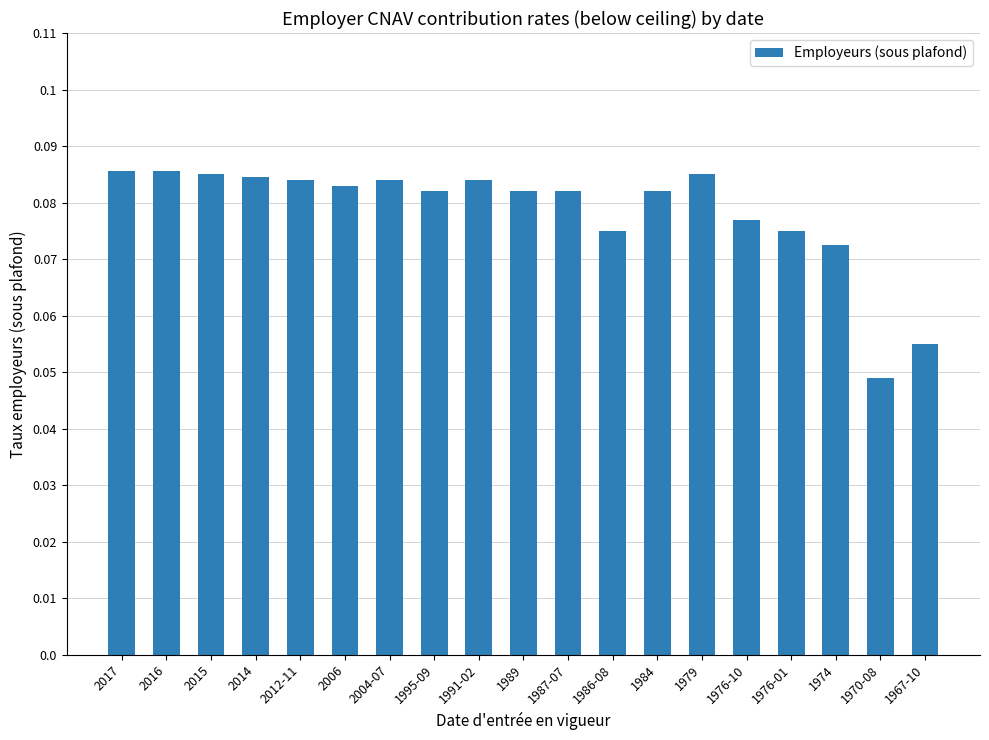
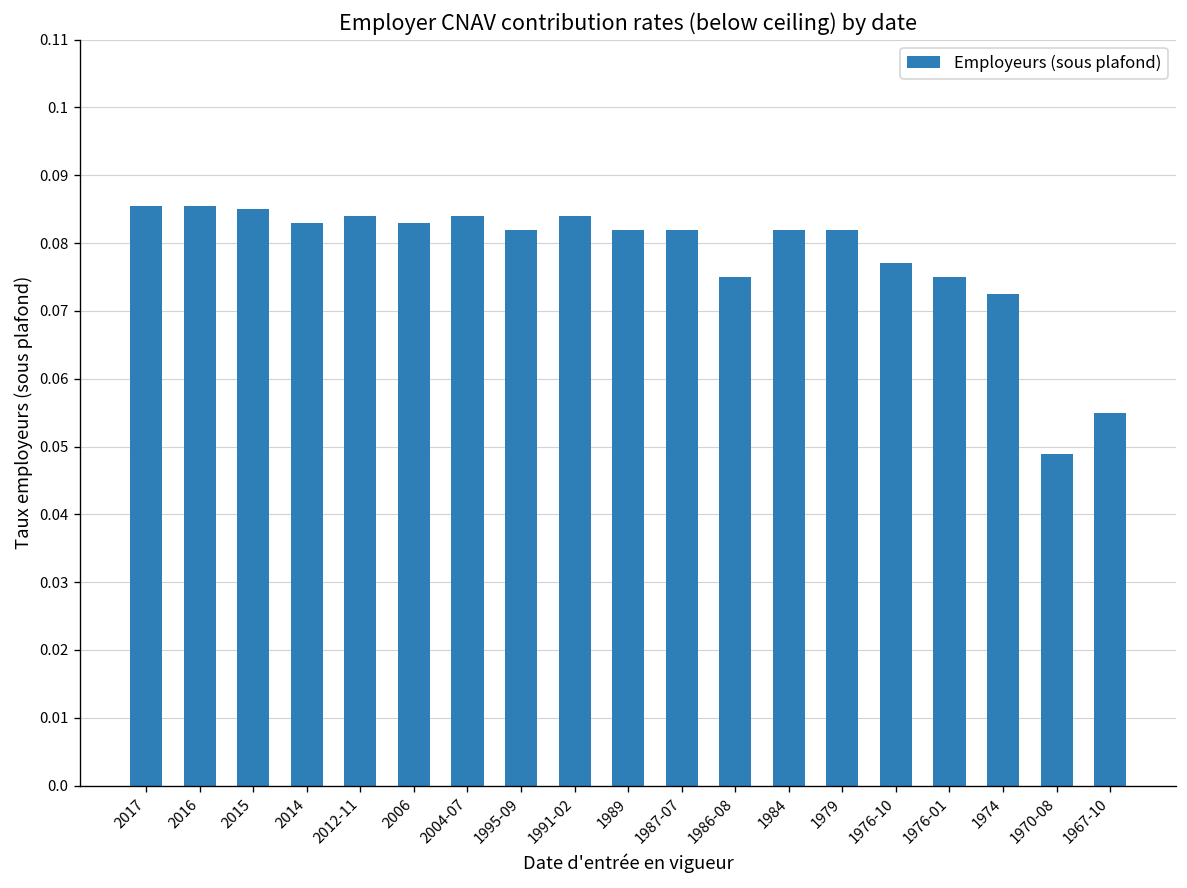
  {
    "2017": 0.086,
    "2016": 0.086,
    "2015": 0.085,
-   "2014": 0.085,
+   "2014": 0.083,
    "2012-11": 0.084,
    "2006": 0.083,
    "2004-07": 0.084,
    "1995-09": 0.082,
    "1991-02": 0.084,
    "1989": 0.082,
    "1987-07": 0.082,
    "1986-08": 0.075,
    "1984": 0.082,
-   "1979": 0.085,
+   "1979": 0.082,
    "1976-10": 0.077,
    "1976-01": 0.075,
    "1974": 0.073,
    "1970-08": 0.049,
    "1967-10": 0.055
  }
